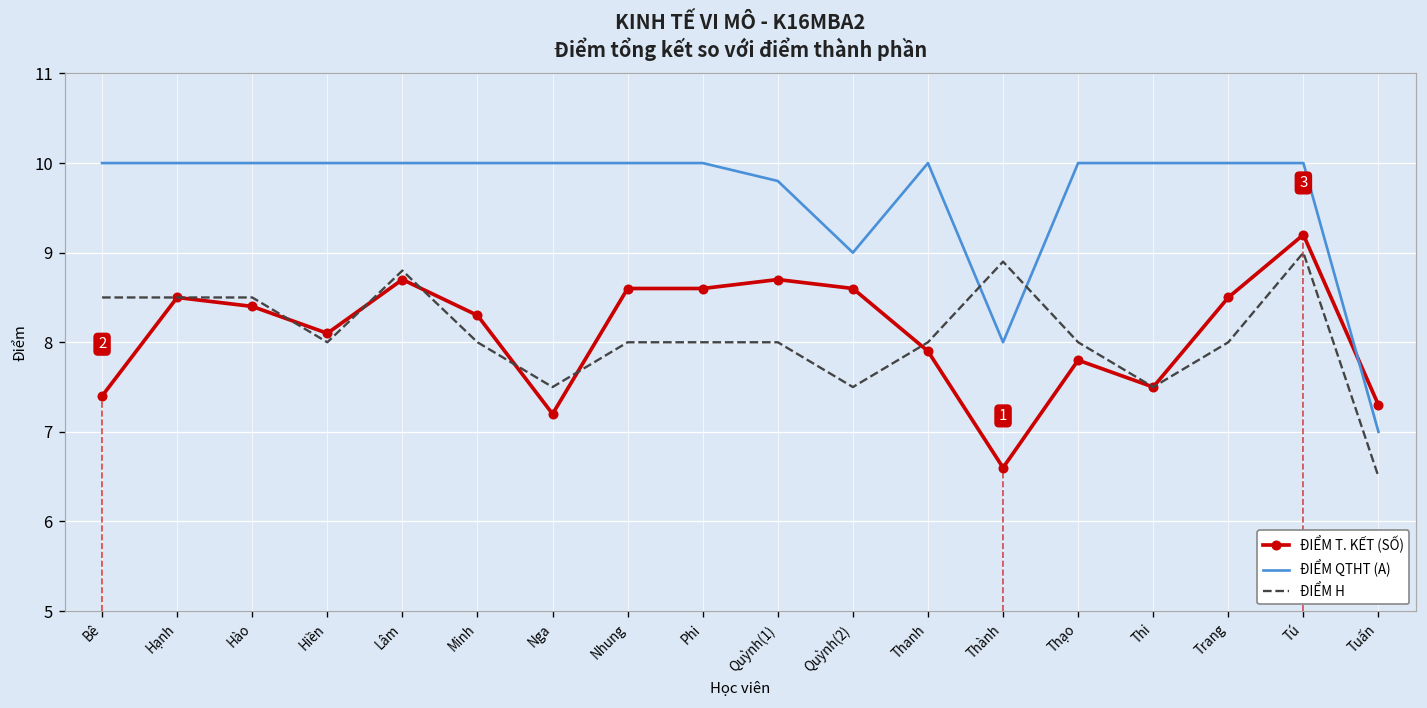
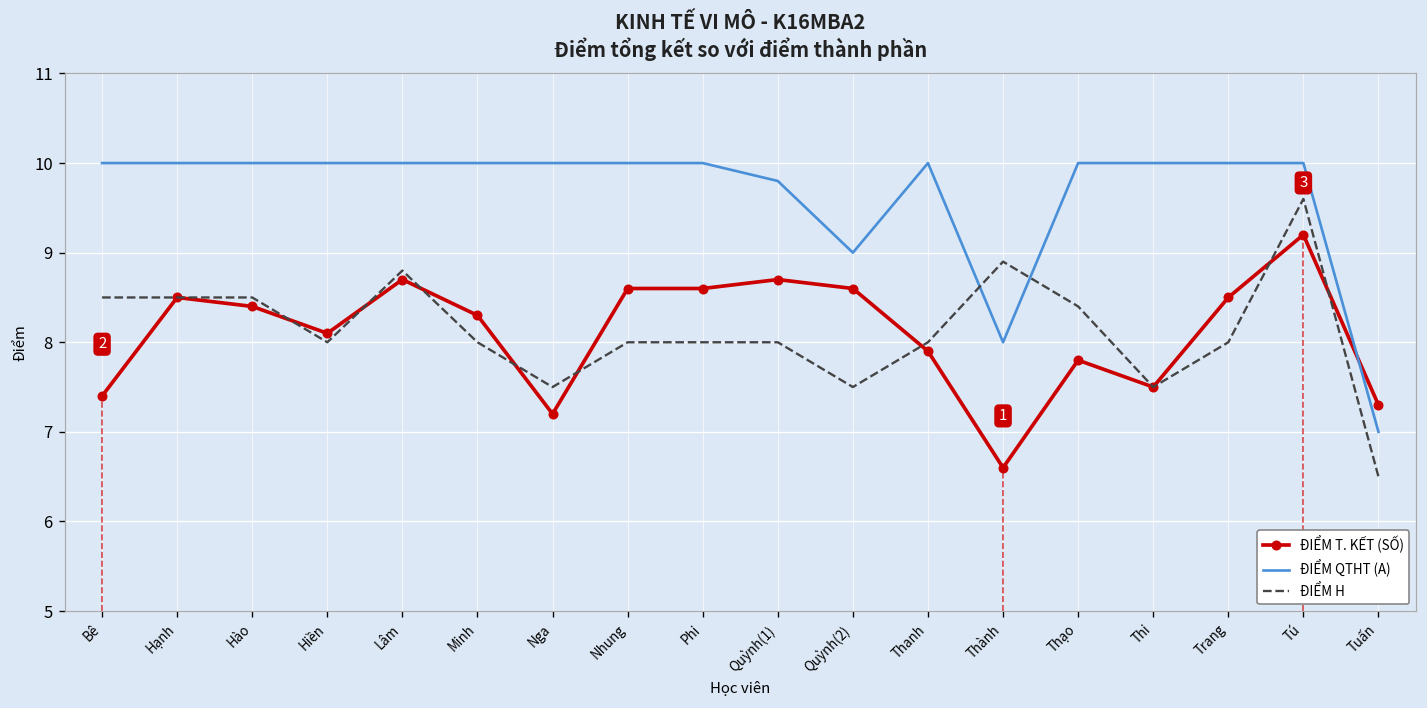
  {
    "ĐIỂM QTHT (A)": {
      "Bê": 10.0,
      "Hạnh": 10.0,
      "Hào": 10.0,
      "Hiền": 10.0,
      "Lâm": 10.0,
      "Minh": 10.0,
      "Nga": 10.0,
      "Nhung": 10.0,
      "Phi": 10.0,
      "Quỳnh(1)": 9.8,
      "Quỳnh(2)": 9.0,
      "Thanh": 10.0,
      "Thành": 8.0,
      "Thạo": 10.0,
      "Thi": 10.0,
      "Trang": 10.0,
      "Tú": 10.0,
      "Tuấn": 7.0
    },
    "ĐIỂM H": {
      "Bê": 8.5,
      "Hào": 8.5,
      "Hiền": 8.0,
      "Lâm": 8.8,
      "Minh": 8.0,
      "Nga": 7.5,
      "Nhung": 8.0,
      "Phi": 8.0,
      "Quỳnh(1)": 8.0,
      "Quỳnh(2)": 7.5,
      "Thanh": 8.0,
      "Thành": 8.9,
-     "Thạo": 8.0,
+     "Thạo": 8.4,
      "Trang": 8.0,
-     "Tú": 9.0,
+     "Tú": 9.6,
      "Tuấn": 6.5
    }
  }
